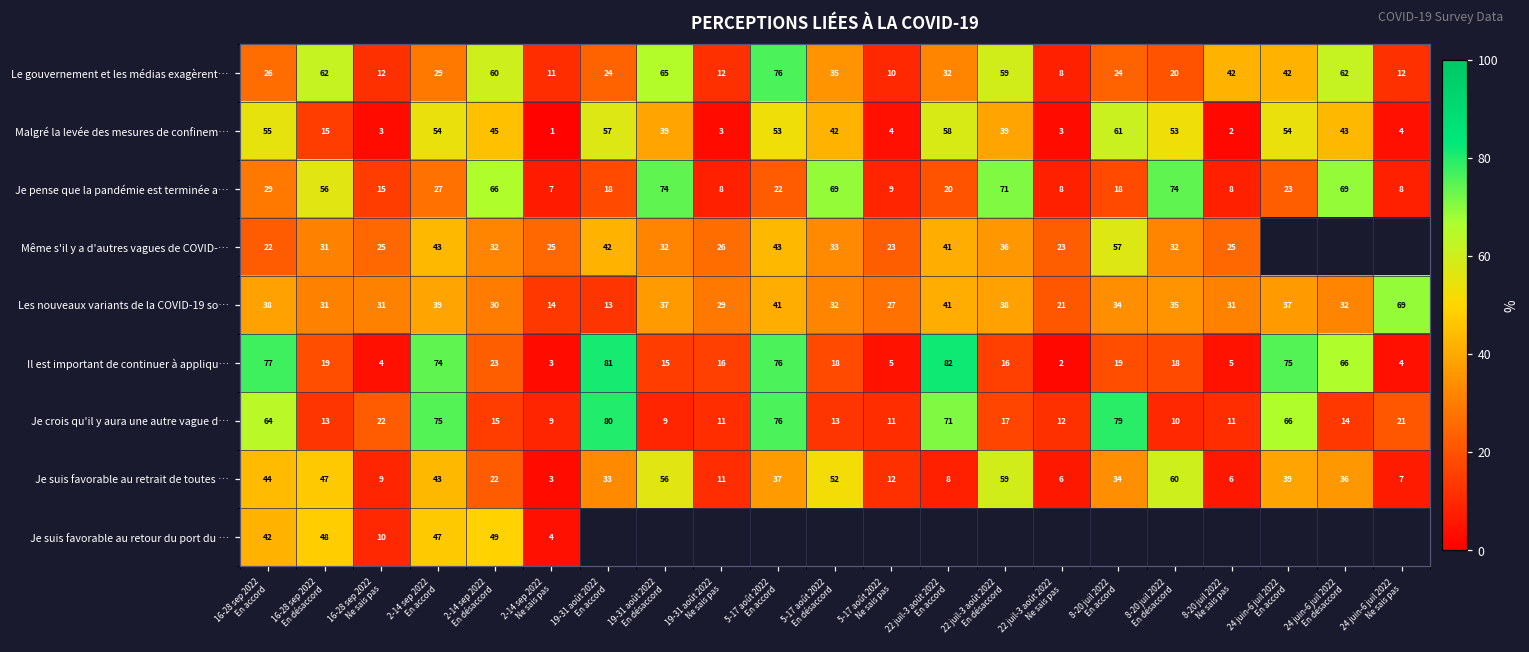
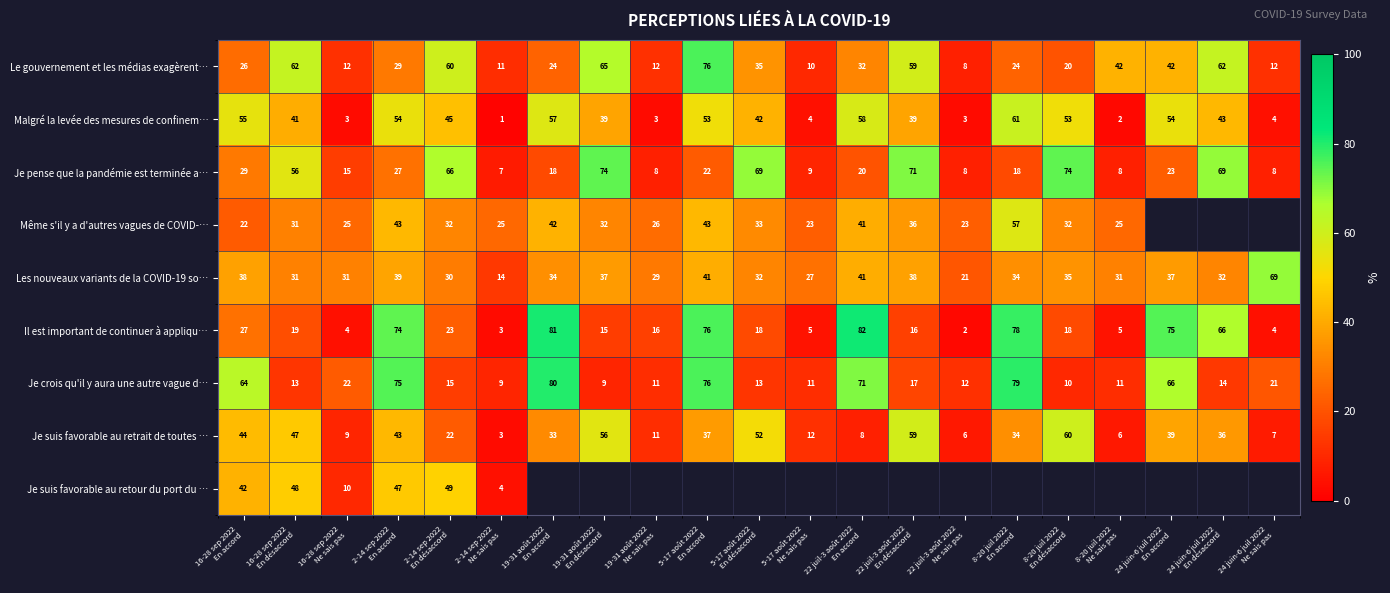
  {
    "Le gouvernement et les médias exagèrent…": {
      "16-28 sep 2022 En accord": 26,
      "16-28 sep 2022 En désaccord": 62,
      "16-28 sep 2022 Ne sais pas": 12,
      "2-14 sep 2022 En accord": 29,
      "2-14 sep 2022 En désaccord": 60,
      "2-14 sep 2022 Ne sais pas": 11,
      "19-31 août 2022 En accord": 24,
      "19-31 août 2022 En désaccord": 65,
      "19-31 août 2022 Ne sais pas": 12,
      "5-17 août 2022 En accord": 76,
      "5-17 août 2022 En désaccord": 35,
      "5-17 août 2022 Ne sais pas": 10,
      "22 juil-3 août 2022 En accord": 32,
      "22 juil-3 août 2022 En désaccord": 59,
      "22 juil-3 août 2022 Ne sais pas": 8,
      "8-20 juil 2022 En accord": 24,
      "8-20 juil 2022 En désaccord": 20,
      "8-20 juil 2022 Ne sais pas": 42,
      "24 juin-6 juil 2022 En accord": 42,
      "24 juin-6 juil 2022 En désaccord": 62,
      "24 juin-6 juil 2022 Ne sais pas": 12
    },
    "Malgré la levée des mesures de confinem…": {
      "16-28 sep 2022 En accord": 55,
-     "16-28 sep 2022 En désaccord": 15,
+     "16-28 sep 2022 En désaccord": 41,
      "16-28 sep 2022 Ne sais pas": 3,
      "2-14 sep 2022 En accord": 54,
      "2-14 sep 2022 En désaccord": 45,
      "2-14 sep 2022 Ne sais pas": 1,
      "19-31 août 2022 En accord": 57,
      "19-31 août 2022 En désaccord": 39,
      "19-31 août 2022 Ne sais pas": 3,
      "5-17 août 2022 En accord": 53,
      "5-17 août 2022 En désaccord": 42,
      "5-17 août 2022 Ne sais pas": 4,
      "22 juil-3 août 2022 En accord": 58,
      "22 juil-3 août 2022 En désaccord": 39,
      "22 juil-3 août 2022 Ne sais pas": 3,
      "8-20 juil 2022 En accord": 61,
      "8-20 juil 2022 En désaccord": 53,
      "8-20 juil 2022 Ne sais pas": 2,
      "24 juin-6 juil 2022 En accord": 54,
      "24 juin-6 juil 2022 En désaccord": 43,
      "24 juin-6 juil 2022 Ne sais pas": 4
    },
    "Je pense que la pandémie est terminée a…": {
      "16-28 sep 2022 En accord": 29,
      "16-28 sep 2022 En désaccord": 56,
      "16-28 sep 2022 Ne sais pas": 15,
      "2-14 sep 2022 En accord": 27,
      "2-14 sep 2022 En désaccord": 66,
      "2-14 sep 2022 Ne sais pas": 7,
      "19-31 août 2022 En accord": 18,
      "19-31 août 2022 En désaccord": 74,
      "19-31 août 2022 Ne sais pas": 8,
      "5-17 août 2022 En accord": 22,
      "5-17 août 2022 En désaccord": 69,
      "5-17 août 2022 Ne sais pas": 9,
      "22 juil-3 août 2022 En accord": 20,
      "22 juil-3 août 2022 En désaccord": 71,
      "22 juil-3 août 2022 Ne sais pas": 8,
      "8-20 juil 2022 En accord": 18,
      "8-20 juil 2022 En désaccord": 74,
      "8-20 juil 2022 Ne sais pas": 8,
      "24 juin-6 juil 2022 En accord": 23,
      "24 juin-6 juil 2022 En désaccord": 69,
      "24 juin-6 juil 2022 Ne sais pas": 8
    },
    "Même s'il y a d'autres vagues de COVID-…": {
      "16-28 sep 2022 En accord": 22,
      "16-28 sep 2022 En désaccord": 31,
      "16-28 sep 2022 Ne sais pas": 25,
      "2-14 sep 2022 En accord": 43,
      "2-14 sep 2022 En désaccord": 32,
      "2-14 sep 2022 Ne sais pas": 25,
      "19-31 août 2022 En accord": 42,
      "19-31 août 2022 En désaccord": 32,
      "19-31 août 2022 Ne sais pas": 26,
      "5-17 août 2022 En accord": 43,
      "5-17 août 2022 En désaccord": 33,
      "5-17 août 2022 Ne sais pas": 23,
      "22 juil-3 août 2022 En accord": 41,
      "22 juil-3 août 2022 En désaccord": 36,
      "22 juil-3 août 2022 Ne sais pas": 23,
      "8-20 juil 2022 En accord": 57,
      "8-20 juil 2022 En désaccord": 32,
      "8-20 juil 2022 Ne sais pas": 25
    },
    "Les nouveaux variants de la COVID-19 so…": {
      "16-28 sep 2022 En accord": 38,
      "16-28 sep 2022 En désaccord": 31,
      "16-28 sep 2022 Ne sais pas": 31,
      "2-14 sep 2022 En accord": 39,
      "2-14 sep 2022 En désaccord": 30,
      "2-14 sep 2022 Ne sais pas": 14,
-     "19-31 août 2022 En accord": 13,
+     "19-31 août 2022 En accord": 34,
      "19-31 août 2022 En désaccord": 37,
      "19-31 août 2022 Ne sais pas": 29,
      "5-17 août 2022 En accord": 41,
      "5-17 août 2022 En désaccord": 32,
      "5-17 août 2022 Ne sais pas": 27,
      "22 juil-3 août 2022 En accord": 41,
      "22 juil-3 août 2022 En désaccord": 38,
      "22 juil-3 août 2022 Ne sais pas": 21,
      "8-20 juil 2022 En accord": 34,
      "8-20 juil 2022 En désaccord": 35,
      "8-20 juil 2022 Ne sais pas": 31,
      "24 juin-6 juil 2022 En accord": 37,
      "24 juin-6 juil 2022 En désaccord": 32,
      "24 juin-6 juil 2022 Ne sais pas": 69
    },
    "Il est important de continuer à appliqu…": {
-     "16-28 sep 2022 En accord": 77,
+     "16-28 sep 2022 En accord": 27,
      "16-28 sep 2022 En désaccord": 19,
      "16-28 sep 2022 Ne sais pas": 4,
      "2-14 sep 2022 En accord": 74,
      "2-14 sep 2022 En désaccord": 23,
      "2-14 sep 2022 Ne sais pas": 3,
      "19-31 août 2022 En accord": 81,
      "19-31 août 2022 En désaccord": 15,
      "19-31 août 2022 Ne sais pas": 16,
      "5-17 août 2022 En accord": 76,
      "5-17 août 2022 En désaccord": 18,
      "5-17 août 2022 Ne sais pas": 5,
      "22 juil-3 août 2022 En accord": 82,
      "22 juil-3 août 2022 En désaccord": 16,
      "22 juil-3 août 2022 Ne sais pas": 2,
-     "8-20 juil 2022 En accord": 19,
+     "8-20 juil 2022 En accord": 78,
      "8-20 juil 2022 En désaccord": 18,
      "8-20 juil 2022 Ne sais pas": 5,
      "24 juin-6 juil 2022 En accord": 75,
      "24 juin-6 juil 2022 En désaccord": 66,
      "24 juin-6 juil 2022 Ne sais pas": 4
    },
    "Je crois qu'il y aura une autre vague d…": {
      "16-28 sep 2022 En accord": 64,
      "16-28 sep 2022 En désaccord": 13,
      "16-28 sep 2022 Ne sais pas": 22,
      "2-14 sep 2022 En accord": 75,
      "2-14 sep 2022 En désaccord": 15,
      "2-14 sep 2022 Ne sais pas": 9,
      "19-31 août 2022 En accord": 80,
      "19-31 août 2022 En désaccord": 9,
      "19-31 août 2022 Ne sais pas": 11,
      "5-17 août 2022 En accord": 76,
      "5-17 août 2022 En désaccord": 13,
      "5-17 août 2022 Ne sais pas": 11,
      "22 juil-3 août 2022 En accord": 71,
      "22 juil-3 août 2022 En désaccord": 17,
      "22 juil-3 août 2022 Ne sais pas": 12,
      "8-20 juil 2022 En accord": 79,
      "8-20 juil 2022 En désaccord": 10,
      "8-20 juil 2022 Ne sais pas": 11,
      "24 juin-6 juil 2022 En accord": 66,
      "24 juin-6 juil 2022 En désaccord": 14,
      "24 juin-6 juil 2022 Ne sais pas": 21
    },
    "Je suis favorable au retrait de toutes …": {
      "16-28 sep 2022 En accord": 44,
      "16-28 sep 2022 En désaccord": 47,
      "16-28 sep 2022 Ne sais pas": 9,
      "2-14 sep 2022 En accord": 43,
      "2-14 sep 2022 En désaccord": 22,
      "2-14 sep 2022 Ne sais pas": 3,
      "19-31 août 2022 En accord": 33,
      "19-31 août 2022 En désaccord": 56,
      "19-31 août 2022 Ne sais pas": 11,
      "5-17 août 2022 En accord": 37,
      "5-17 août 2022 En désaccord": 52,
      "5-17 août 2022 Ne sais pas": 12,
      "22 juil-3 août 2022 En accord": 8,
      "22 juil-3 août 2022 En désaccord": 59,
      "22 juil-3 août 2022 Ne sais pas": 6,
      "8-20 juil 2022 En accord": 34,
      "8-20 juil 2022 En désaccord": 60,
      "8-20 juil 2022 Ne sais pas": 6,
      "24 juin-6 juil 2022 En accord": 39,
      "24 juin-6 juil 2022 En désaccord": 36,
      "24 juin-6 juil 2022 Ne sais pas": 7
    },
    "Je suis favorable au retour du port du …": {
      "16-28 sep 2022 En accord": 42,
      "16-28 sep 2022 En désaccord": 48,
      "16-28 sep 2022 Ne sais pas": 10,
      "2-14 sep 2022 En accord": 47,
      "2-14 sep 2022 En désaccord": 49,
      "2-14 sep 2022 Ne sais pas": 4
    }
  }
